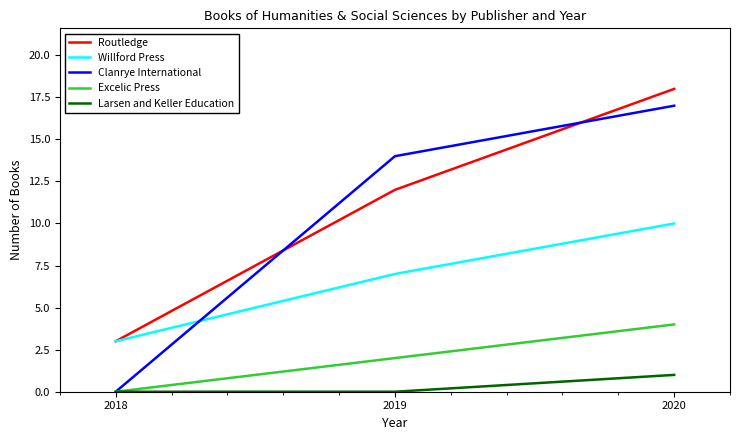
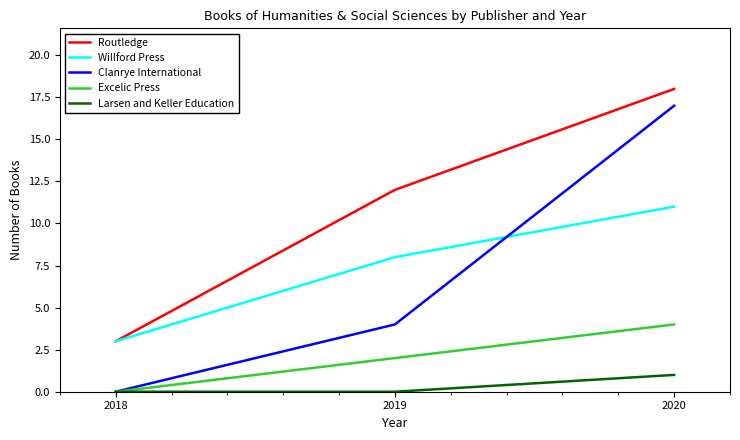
  {
    "Routledge": {
      "2019": 12,
      "2020": 18
    },
    "Willford Press": {
-     "2019": 7,
-     "2020": 10
+     "2019": 8,
+     "2020": 11
    },
    "Clanrye International": {
-     "2019": 14,
+     "2019": 4,
      "2020": 17
    },
    "Excelic Press": {
      "2019": 2,
      "2020": 4
    },
    "Larsen and Keller Education": {
      "2019": 0,
      "2020": 1
    }
  }
